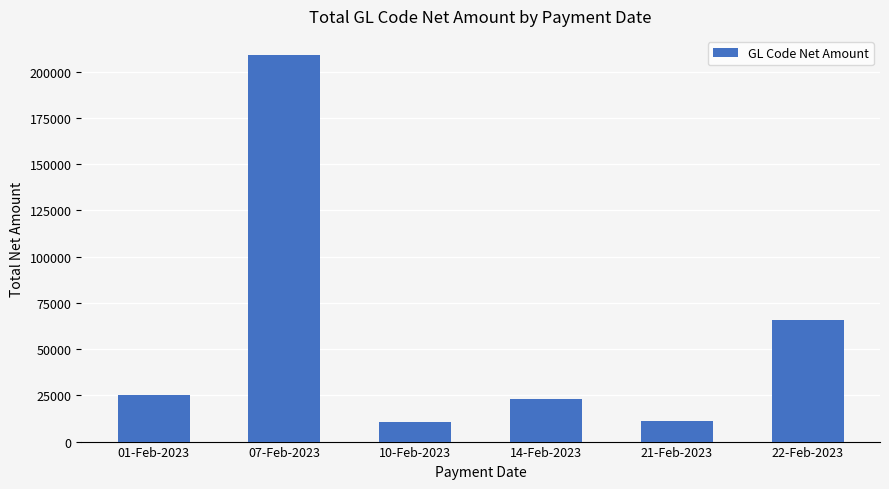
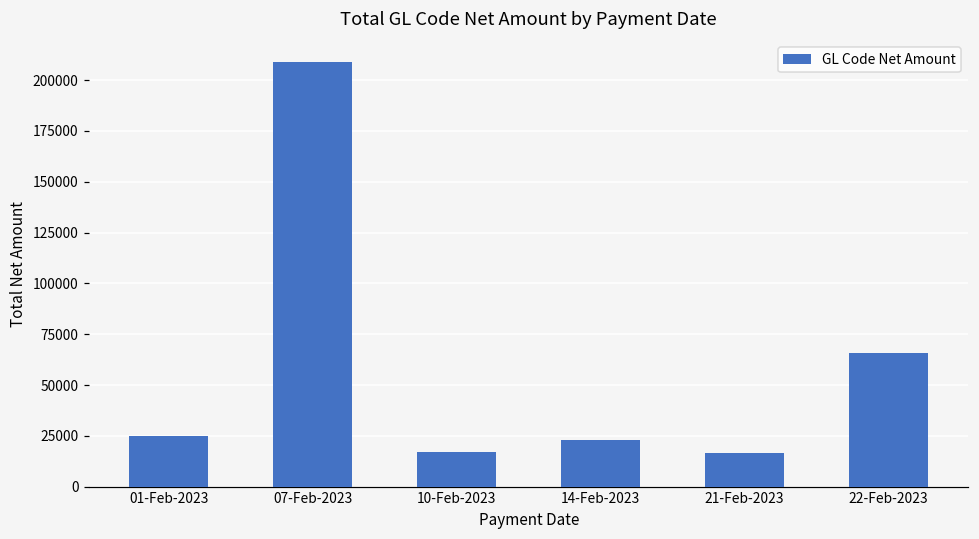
  {
    "01-Feb-2023": 25000,
    "07-Feb-2023": 209000,
-   "10-Feb-2023": 10000,
+   "10-Feb-2023": 17000,
    "14-Feb-2023": 23000,
-   "21-Feb-2023": 11000,
+   "21-Feb-2023": 16000,
    "22-Feb-2023": 66000
  }
